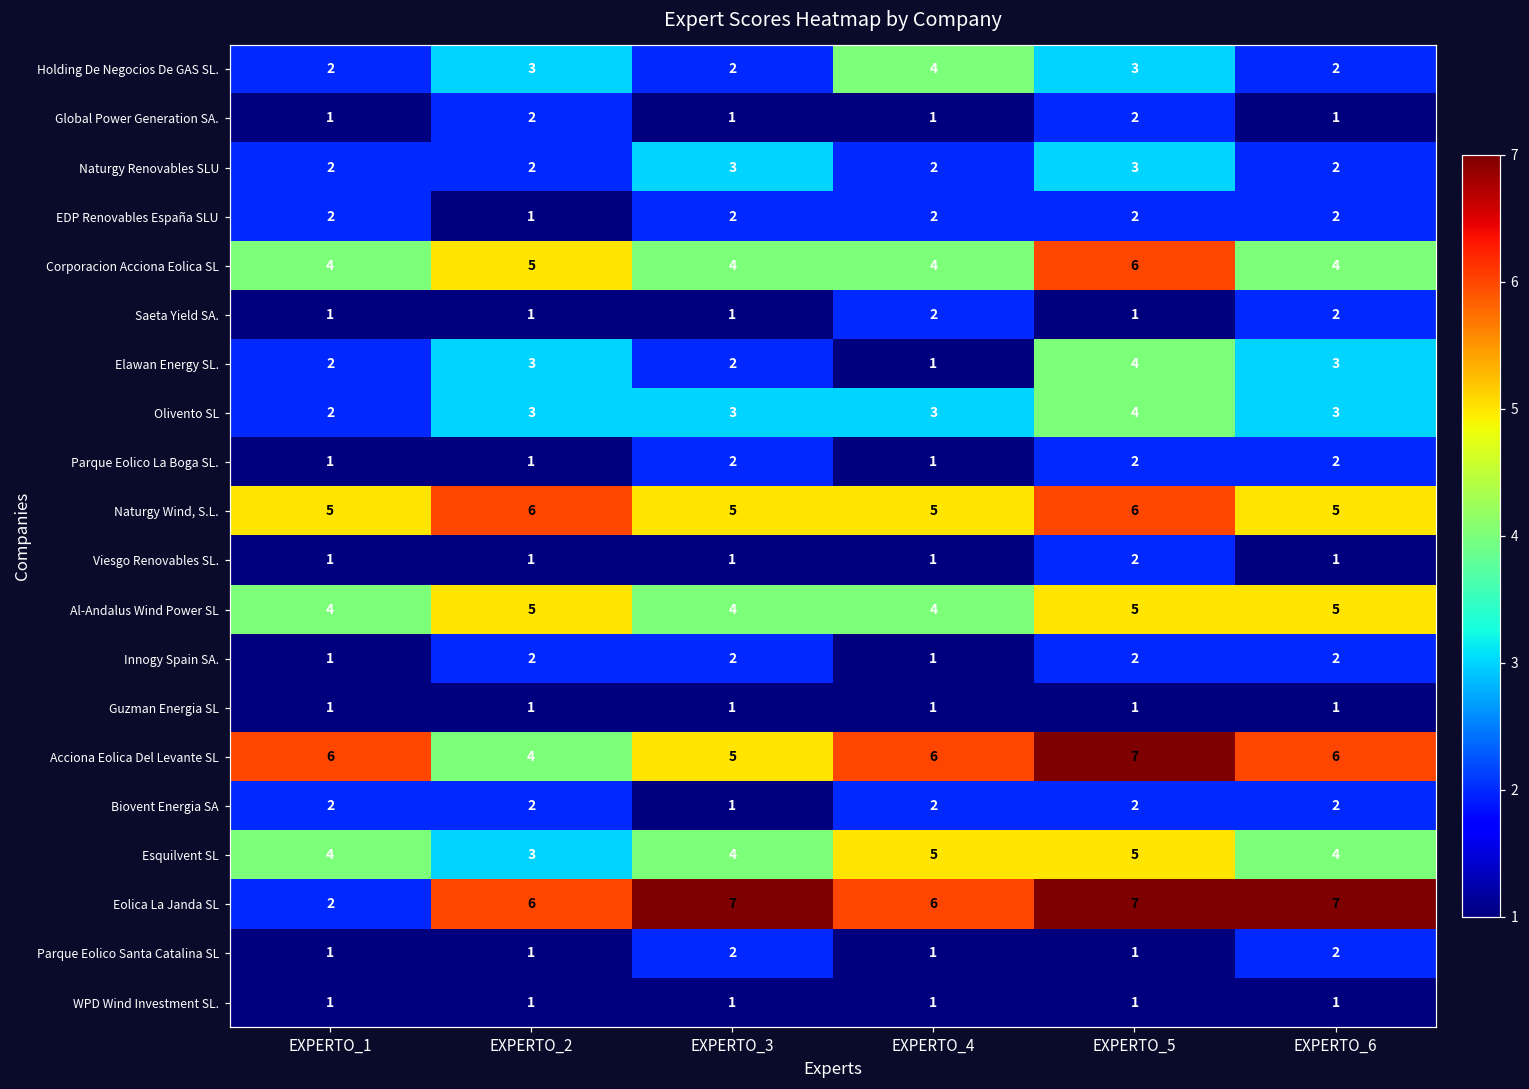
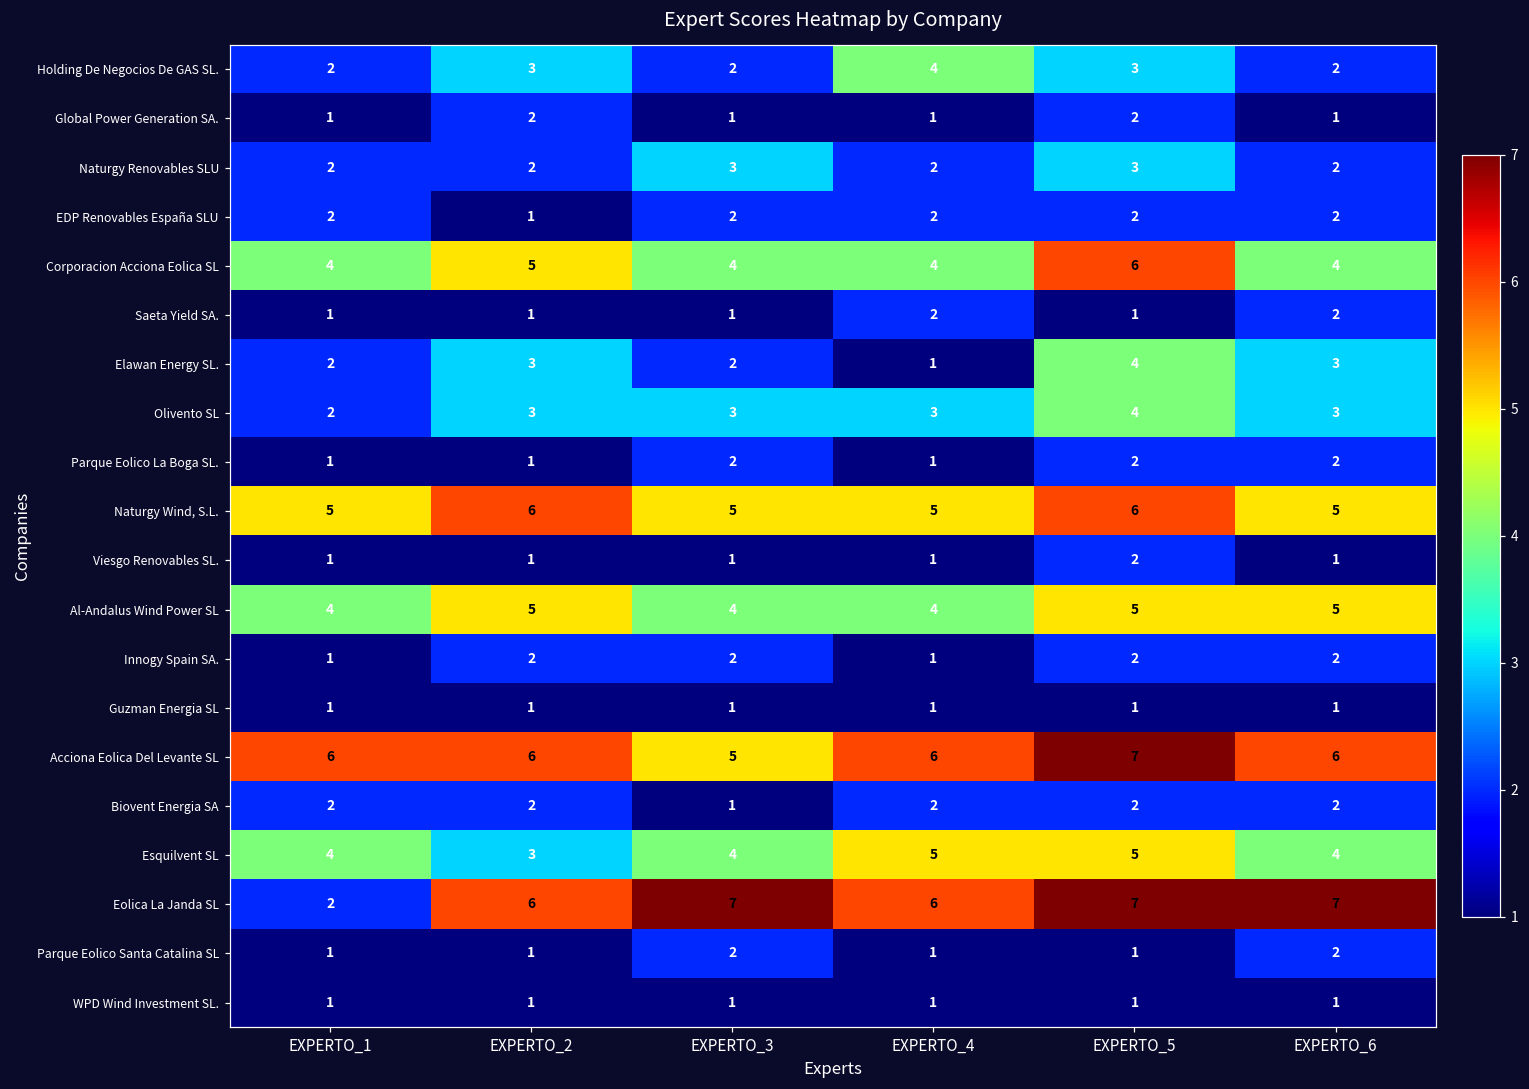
  {
    "Holding De Negocios De GAS SL.": {
      "EXPERTO_1": 2,
      "EXPERTO_2": 3,
      "EXPERTO_3": 2,
      "EXPERTO_4": 4,
      "EXPERTO_5": 3,
      "EXPERTO_6": 2
    },
    "Global Power Generation SA.": {
      "EXPERTO_1": 1,
      "EXPERTO_2": 2,
      "EXPERTO_3": 1,
      "EXPERTO_4": 1,
      "EXPERTO_5": 2,
      "EXPERTO_6": 1
    },
    "Naturgy Renovables SLU": {
      "EXPERTO_1": 2,
      "EXPERTO_2": 2,
      "EXPERTO_3": 3,
      "EXPERTO_4": 2,
      "EXPERTO_5": 3,
      "EXPERTO_6": 2
    },
    "EDP Renovables España SLU": {
      "EXPERTO_1": 2,
      "EXPERTO_2": 1,
      "EXPERTO_3": 2,
      "EXPERTO_4": 2,
      "EXPERTO_5": 2,
      "EXPERTO_6": 2
    },
    "Corporacion Acciona Eolica SL": {
      "EXPERTO_1": 4,
      "EXPERTO_2": 5,
      "EXPERTO_3": 4,
      "EXPERTO_4": 4,
      "EXPERTO_5": 6,
      "EXPERTO_6": 4
    },
    "Saeta Yield SA.": {
      "EXPERTO_1": 1,
      "EXPERTO_2": 1,
      "EXPERTO_3": 1,
      "EXPERTO_4": 2,
      "EXPERTO_5": 1,
      "EXPERTO_6": 2
    },
    "Elawan Energy SL.": {
      "EXPERTO_1": 2,
      "EXPERTO_2": 3,
      "EXPERTO_3": 2,
      "EXPERTO_4": 1,
      "EXPERTO_5": 4,
      "EXPERTO_6": 3
    },
    "Olivento SL": {
      "EXPERTO_1": 2,
      "EXPERTO_2": 3,
      "EXPERTO_3": 3,
      "EXPERTO_4": 3,
      "EXPERTO_5": 4,
      "EXPERTO_6": 3
    },
    "Parque Eolico La Boga SL.": {
      "EXPERTO_1": 1,
      "EXPERTO_2": 1,
      "EXPERTO_3": 2,
      "EXPERTO_4": 1,
      "EXPERTO_5": 2,
      "EXPERTO_6": 2
    },
    "Naturgy Wind, S.L.": {
      "EXPERTO_1": 5,
      "EXPERTO_2": 6,
      "EXPERTO_3": 5,
      "EXPERTO_4": 5,
      "EXPERTO_5": 6,
      "EXPERTO_6": 5
    },
    "Viesgo Renovables SL.": {
      "EXPERTO_1": 1,
      "EXPERTO_2": 1,
      "EXPERTO_3": 1,
      "EXPERTO_4": 1,
      "EXPERTO_5": 2,
      "EXPERTO_6": 1
    },
    "Al-Andalus Wind Power SL": {
      "EXPERTO_1": 4,
      "EXPERTO_2": 5,
      "EXPERTO_3": 4,
      "EXPERTO_4": 4,
      "EXPERTO_5": 5,
      "EXPERTO_6": 5
    },
    "Innogy Spain SA.": {
      "EXPERTO_1": 1,
      "EXPERTO_2": 2,
      "EXPERTO_3": 2,
      "EXPERTO_4": 1,
      "EXPERTO_5": 2,
      "EXPERTO_6": 2
    },
    "Guzman Energia SL": {
      "EXPERTO_1": 1,
      "EXPERTO_2": 1,
      "EXPERTO_3": 1,
      "EXPERTO_4": 1,
      "EXPERTO_5": 1,
      "EXPERTO_6": 1
    },
    "Acciona Eolica Del Levante SL": {
      "EXPERTO_1": 6,
-     "EXPERTO_2": 4,
+     "EXPERTO_2": 6,
      "EXPERTO_3": 5,
      "EXPERTO_4": 6,
      "EXPERTO_5": 7,
      "EXPERTO_6": 6
    },
    "Biovent Energia SA": {
      "EXPERTO_1": 2,
      "EXPERTO_2": 2,
      "EXPERTO_3": 1,
      "EXPERTO_4": 2,
      "EXPERTO_5": 2,
      "EXPERTO_6": 2
    },
    "Esquilvent SL": {
      "EXPERTO_1": 4,
      "EXPERTO_2": 3,
      "EXPERTO_3": 4,
      "EXPERTO_4": 5,
      "EXPERTO_5": 5,
      "EXPERTO_6": 4
    },
    "Eolica La Janda SL": {
      "EXPERTO_1": 2,
      "EXPERTO_2": 6,
      "EXPERTO_3": 7,
      "EXPERTO_4": 6,
      "EXPERTO_5": 7,
      "EXPERTO_6": 7
    },
    "Parque Eolico Santa Catalina SL": {
      "EXPERTO_1": 1,
      "EXPERTO_2": 1,
      "EXPERTO_3": 2,
      "EXPERTO_4": 1,
      "EXPERTO_5": 1,
      "EXPERTO_6": 2
    },
    "WPD Wind Investment SL.": {
      "EXPERTO_1": 1,
      "EXPERTO_2": 1,
      "EXPERTO_3": 1,
      "EXPERTO_4": 1,
      "EXPERTO_5": 1,
      "EXPERTO_6": 1
    }
  }
